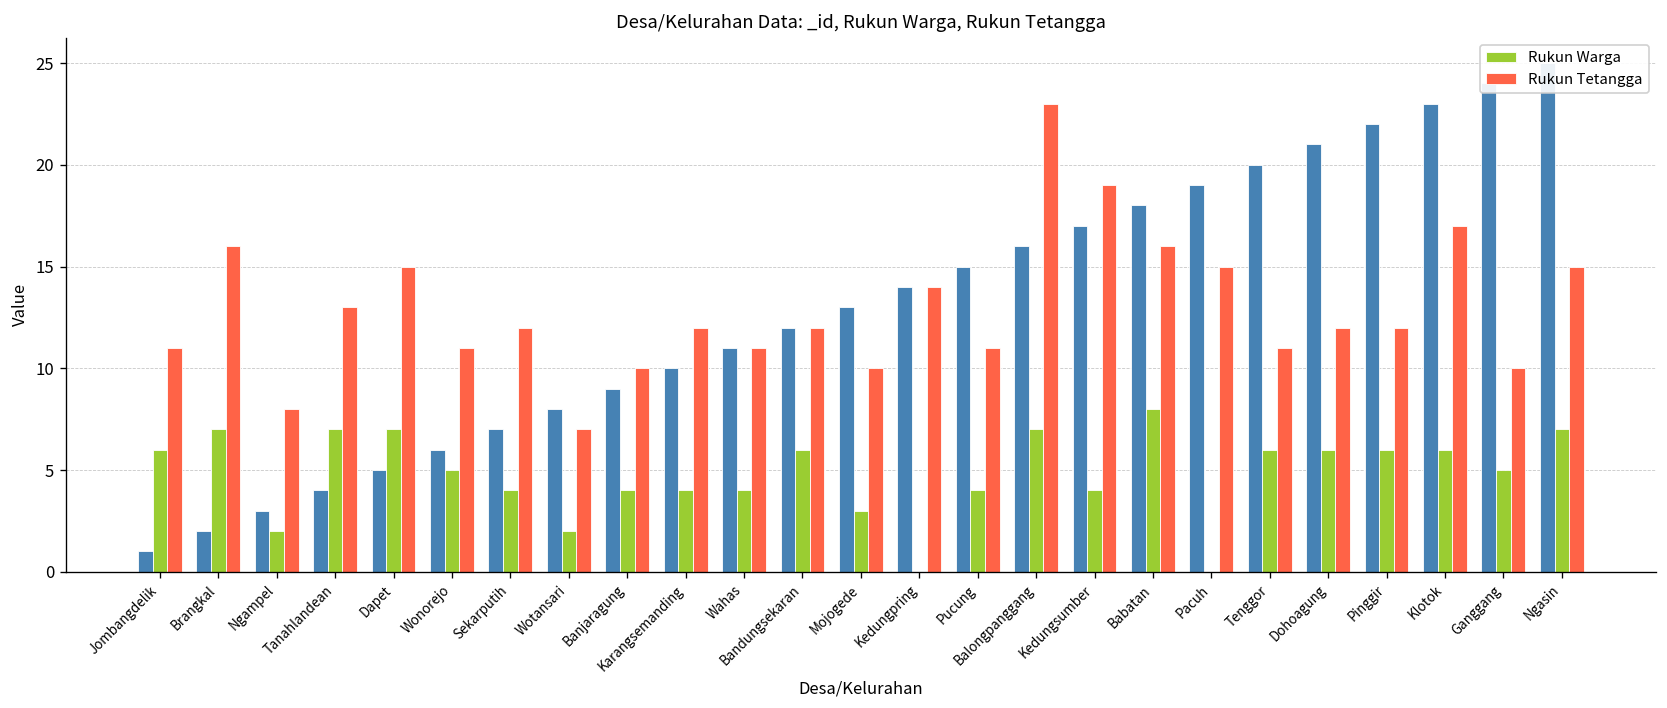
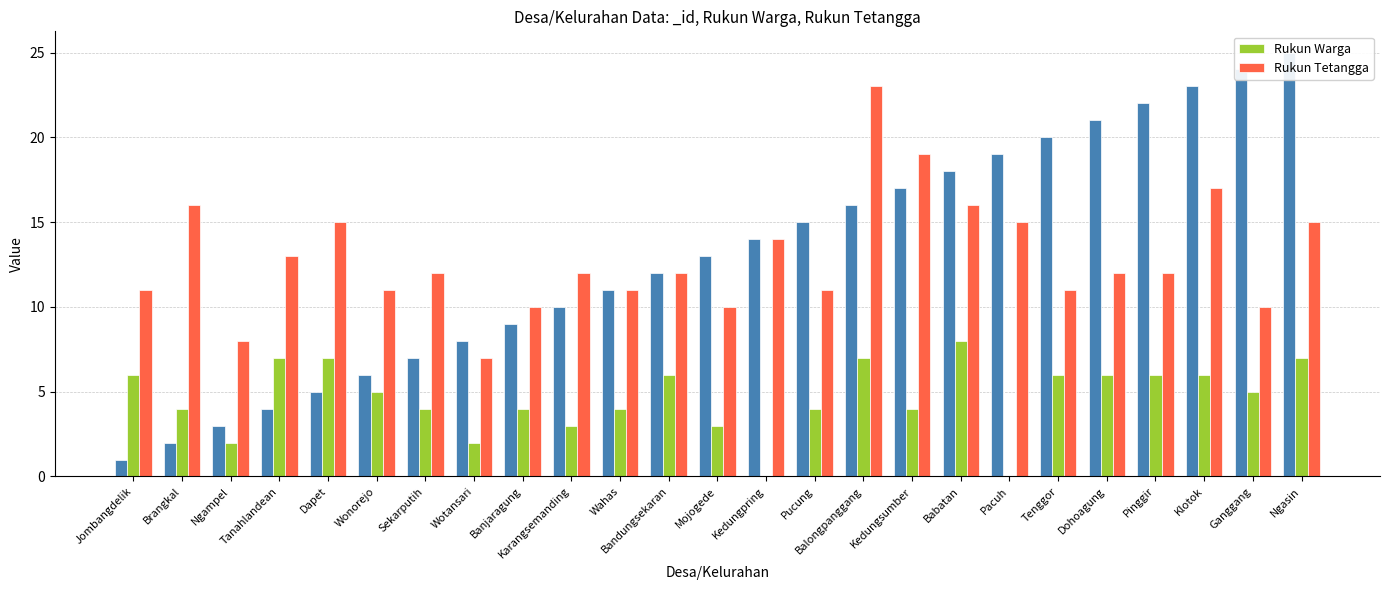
  {
    "Rukun Warga": {
      "Jombangdelik": 6,
-     "Brangkal": 7,
+     "Brangkal": 4,
      "Ngampel": 2,
      "Tanahlandean": 7,
      "Dapet": 7,
      "Wonorejo": 5,
      "Sekarputih": 4,
      "Wotansari": 2,
      "Banjaragung": 4,
-     "Karangsemanding": 4,
+     "Karangsemanding": 3,
      "Wahas": 4,
      "Bandungsekaran": 6,
      "Mojogede": 3,
      "Kedungpring": 0,
      "Pucung": 4,
      "Balongpanggang": 7,
      "Kedungsumber": 4,
      "Babatan": 8,
      "Pacuh": 0,
      "Tenggor": 6,
      "Dohoagung": 6,
      "Pinggir": 6,
      "Klotok": 6,
      "Ganggang": 5,
      "Ngasin": 7
    },
    "Rukun Tetangga": {
      "Jombangdelik": 11,
      "Brangkal": 16,
      "Ngampel": 8,
      "Tanahlandean": 13,
      "Dapet": 15,
      "Wonorejo": 11,
      "Sekarputih": 12,
      "Wotansari": 7,
      "Banjaragung": 10,
      "Karangsemanding": 12,
      "Wahas": 11,
      "Bandungsekaran": 12,
      "Mojogede": 10,
      "Kedungpring": 14,
      "Pucung": 11,
      "Balongpanggang": 23,
      "Kedungsumber": 19,
      "Babatan": 16,
      "Pacuh": 15,
      "Tenggor": 11,
      "Dohoagung": 12,
      "Pinggir": 12,
      "Klotok": 17,
      "Ganggang": 10,
      "Ngasin": 15
    }
  }
